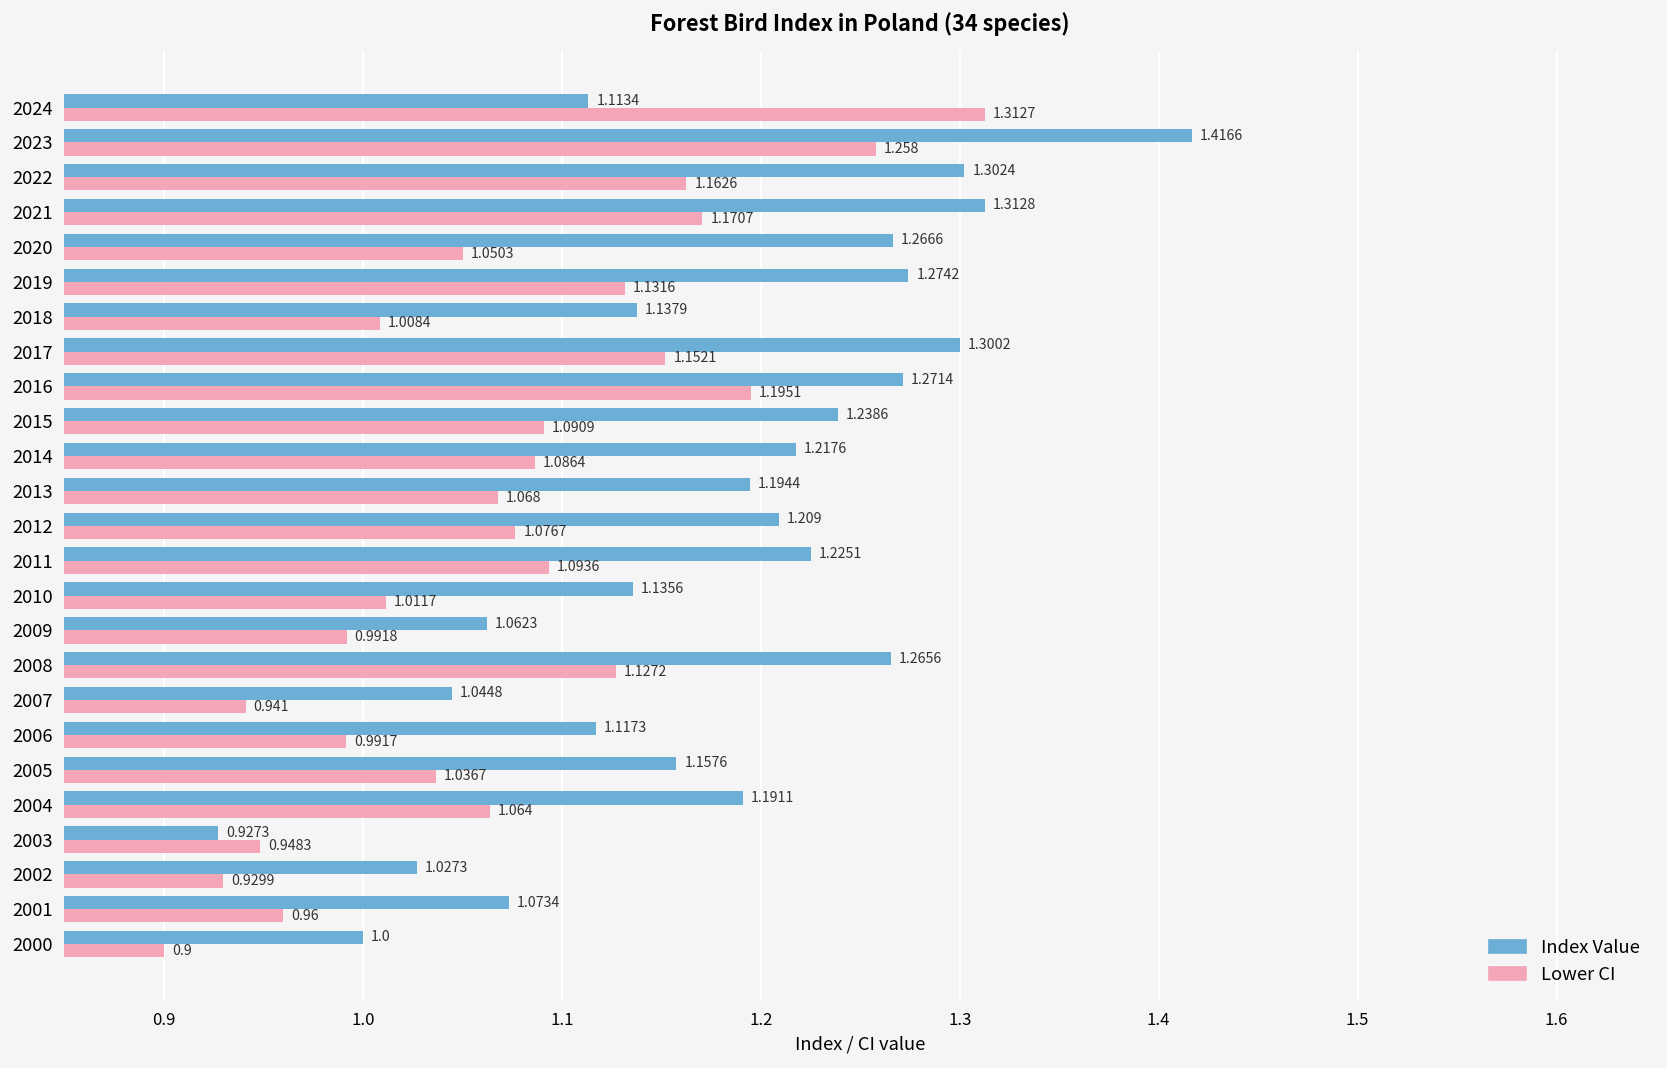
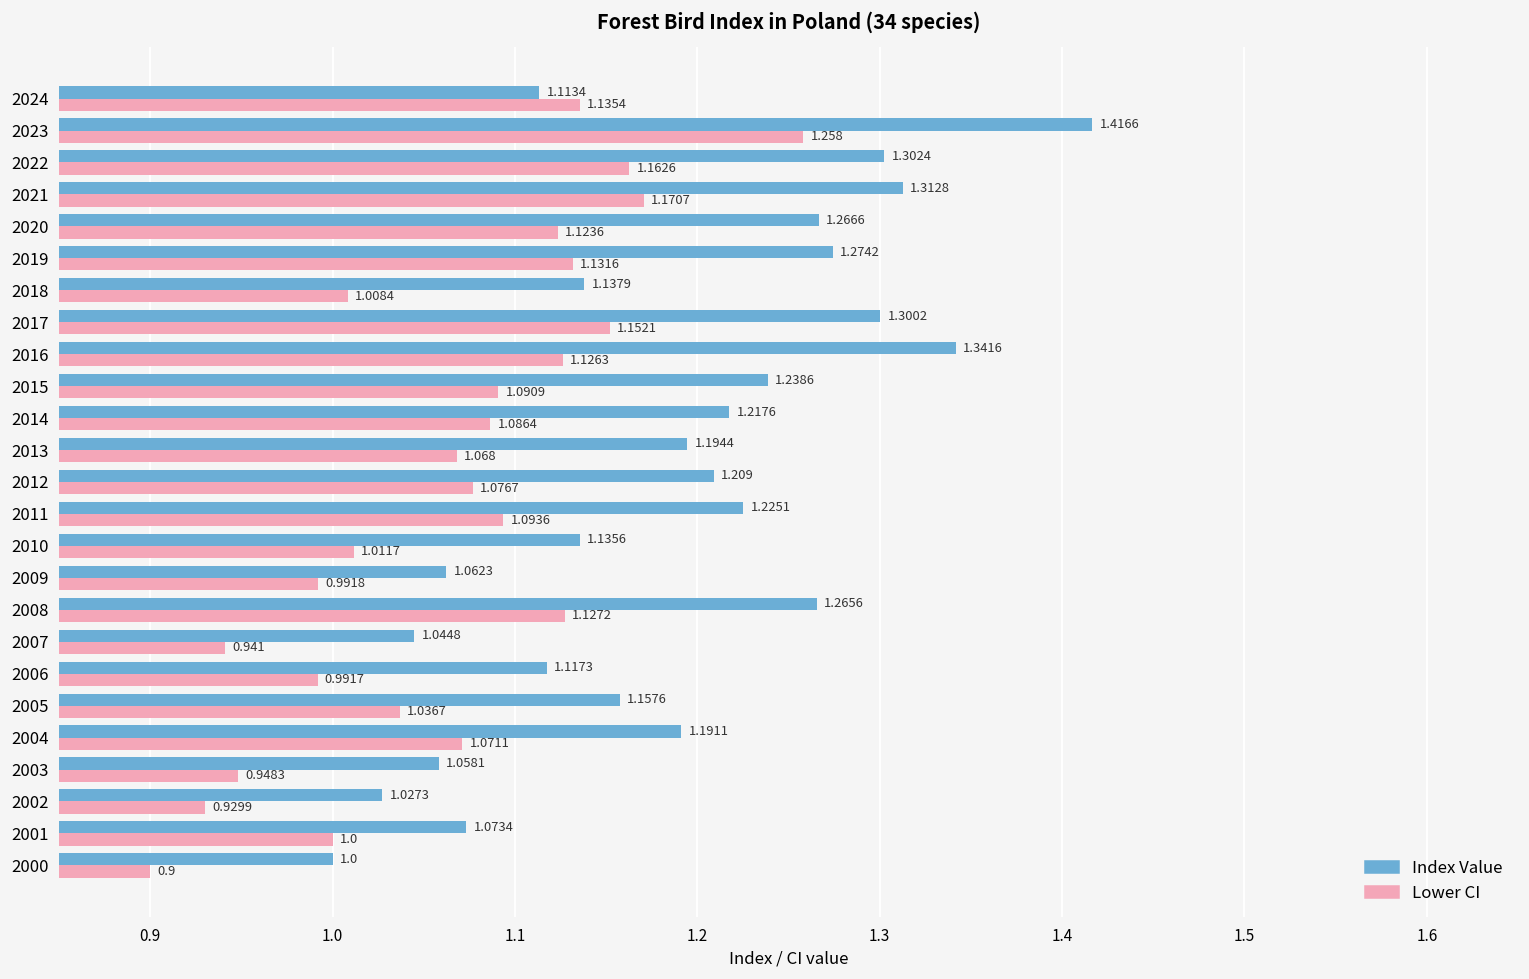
  {
    "Index Value": {
      "2024": 1.1134,
      "2023": 1.4166,
      "2022": 1.3024,
      "2021": 1.3128,
      "2020": 1.2666,
      "2019": 1.2742,
      "2018": 1.1379,
      "2017": 1.3002,
-     "2016": 1.2714,
+     "2016": 1.3416,
      "2015": 1.2386,
      "2014": 1.2176,
      "2013": 1.1944,
      "2012": 1.209,
      "2011": 1.2251,
      "2010": 1.1356,
      "2009": 1.0623,
      "2008": 1.2656,
      "2007": 1.0448,
      "2006": 1.1173,
      "2005": 1.1576,
      "2004": 1.1911,
-     "2003": 0.9273,
+     "2003": 1.0581,
      "2002": 1.0273,
      "2001": 1.0734,
      "2000": 1.0
    },
    "Lower CI": {
-     "2024": 1.3127,
+     "2024": 1.1354,
      "2023": 1.258,
      "2022": 1.1626,
      "2021": 1.1707,
-     "2020": 1.0503,
+     "2020": 1.1236,
      "2019": 1.1316,
      "2018": 1.0084,
      "2017": 1.1521,
-     "2016": 1.1951,
+     "2016": 1.1263,
      "2015": 1.0909,
      "2014": 1.0864,
      "2013": 1.068,
      "2012": 1.0767,
      "2011": 1.0936,
      "2010": 1.0117,
      "2009": 0.9918,
      "2008": 1.1272,
      "2007": 0.941,
      "2006": 0.9917,
      "2005": 1.0367,
-     "2004": 1.064,
+     "2004": 1.0711,
      "2003": 0.9483,
      "2002": 0.9299,
-     "2001": 0.96,
+     "2001": 1.0,
      "2000": 0.9
    }
  }
